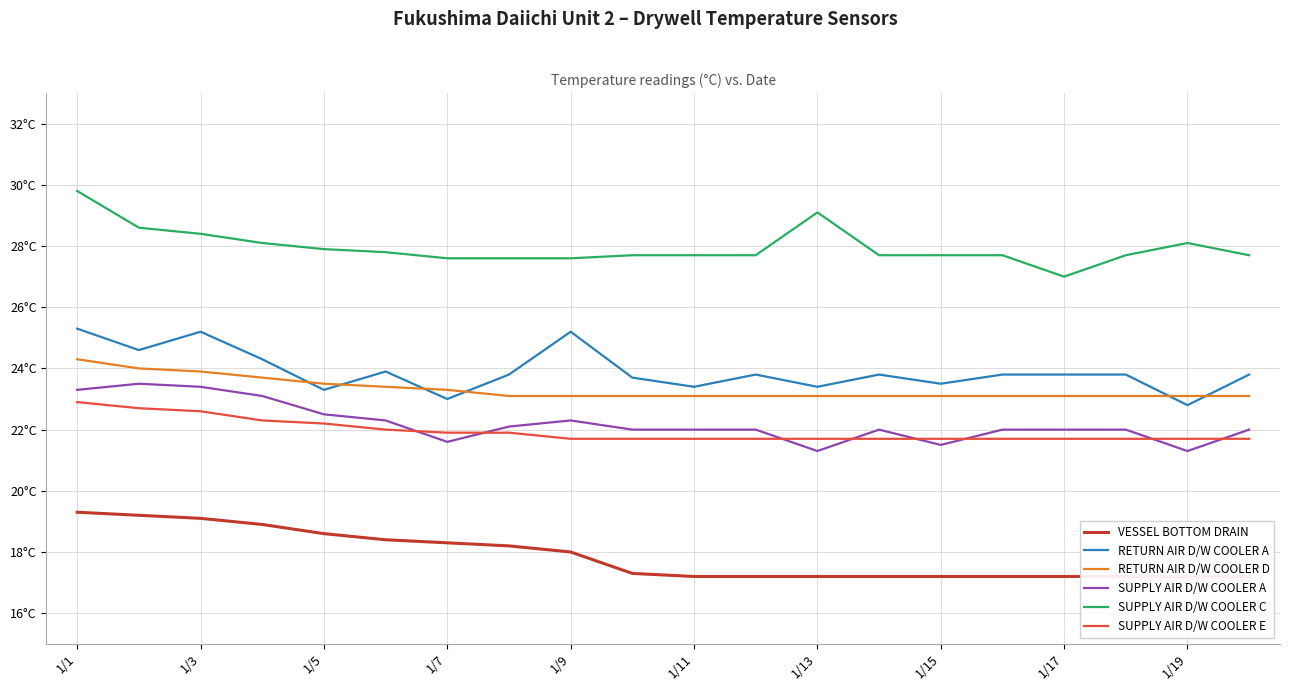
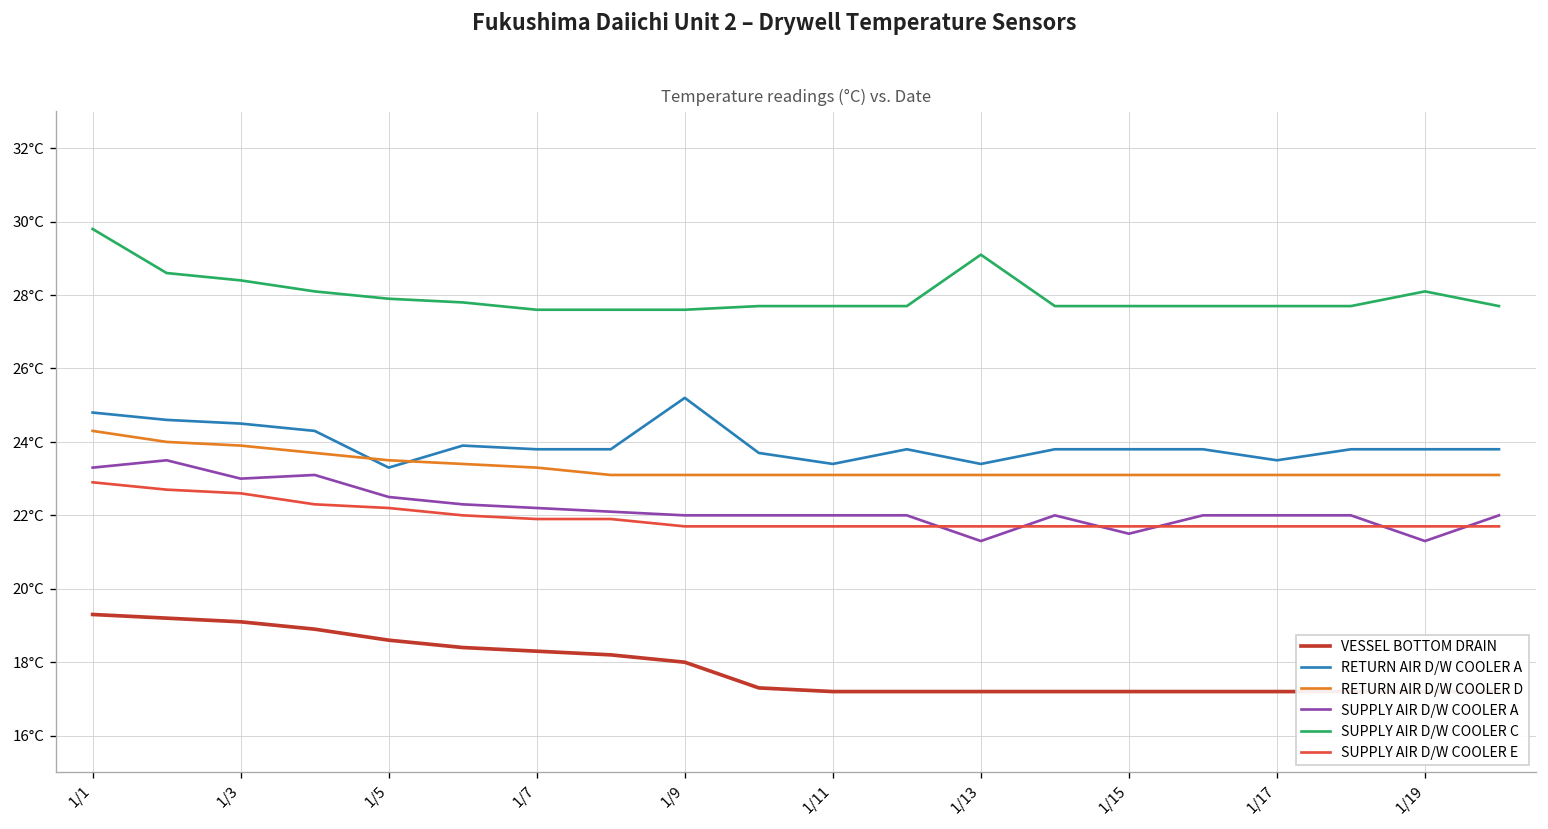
  {
    "RETURN AIR D/W COOLER A": {
-     "1/1": "25.3°C",
-     "1/3": "25.2°C",
+     "1/1": "24.8°C",
+     "1/3": "24.5°C",
      "1/5": "23.3°C",
-     "1/7": "23.0°C",
+     "1/7": "23.8°C",
      "1/9": "25.2°C",
      "1/11": "23.4°C",
      "1/13": "23.4°C",
-     "1/15": "23.5°C",
-     "1/17": "23.8°C",
-     "1/19": "22.8°C"
+     "1/15": "23.8°C",
+     "1/17": "23.5°C",
+     "1/19": "23.8°C"
    },
    "SUPPLY AIR D/W COOLER A": {
      "1/1": "23.3°C",
-     "1/3": "23.4°C",
+     "1/3": "23.0°C",
      "1/5": "22.5°C",
-     "1/7": "21.6°C",
-     "1/9": "22.3°C",
+     "1/7": "22.2°C",
+     "1/9": "22.0°C",
      "1/11": "22.0°C",
      "1/13": "21.3°C",
      "1/15": "21.5°C",
      "1/17": "22.0°C",
      "1/19": "21.3°C"
    },
    "SUPPLY AIR D/W COOLER C": {
      "1/1": "29.8°C",
      "1/3": "28.4°C",
      "1/5": "27.9°C",
      "1/7": "27.6°C",
      "1/9": "27.6°C",
      "1/11": "27.7°C",
      "1/13": "29.1°C",
      "1/15": "27.7°C",
-     "1/17": "27.0°C",
+     "1/17": "27.7°C",
      "1/19": "28.1°C"
    }
  }
